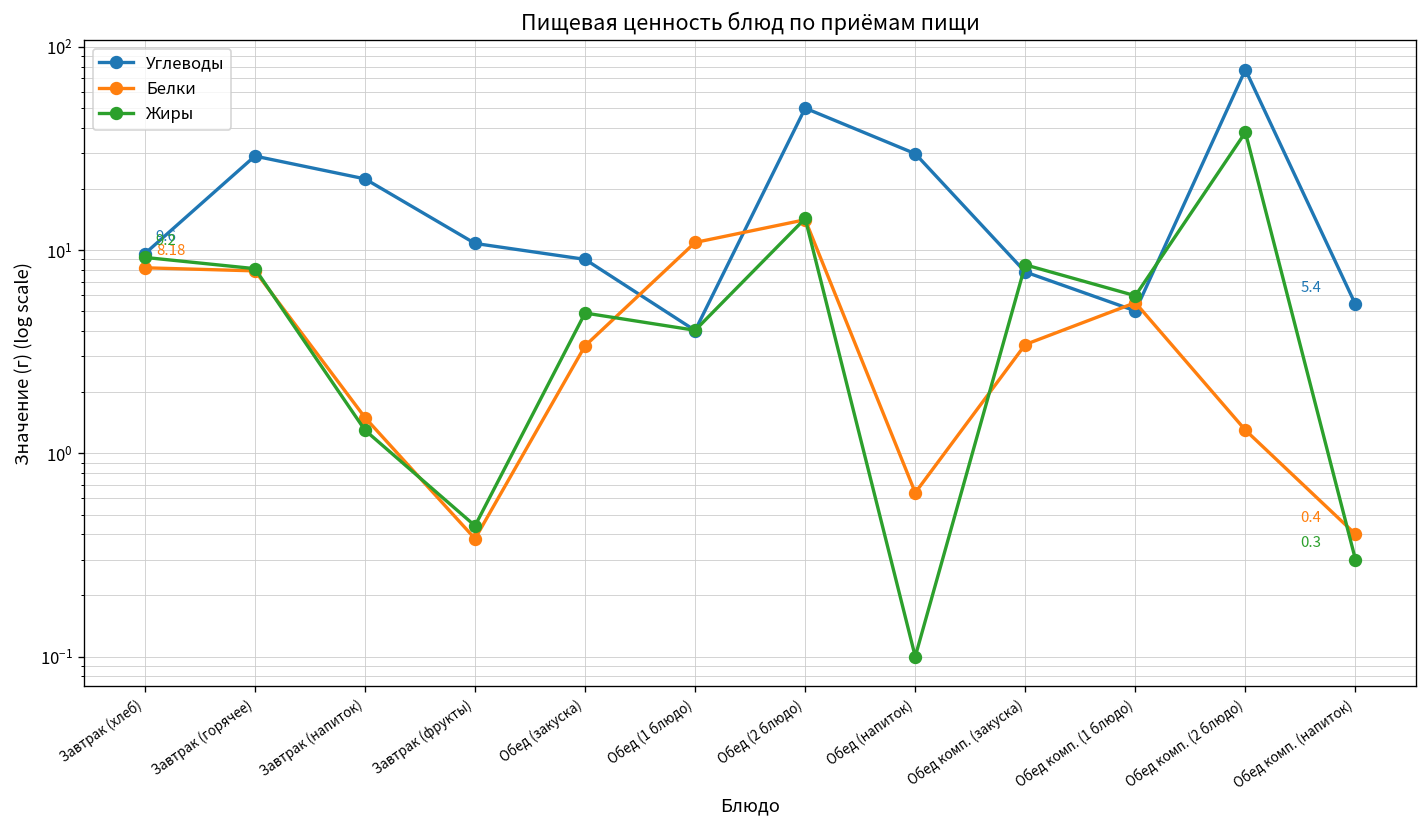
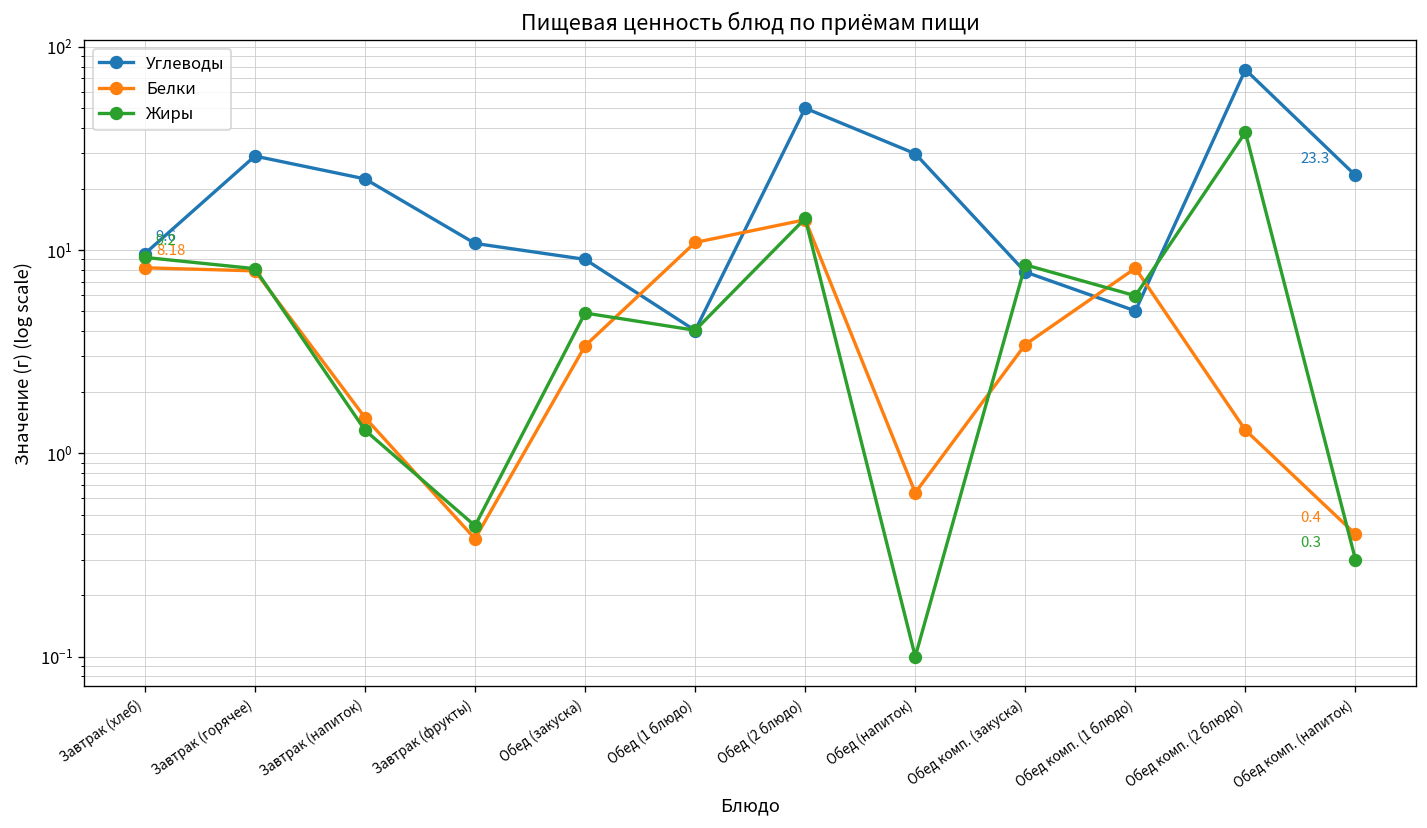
  {
    "Углеводы": {
-     "Обед комп. (напиток)": 5.4
+     "Обед комп. (напиток)": 23.3
    },
    "Белки": {
      "Завтрак (напиток)": 1.5,
      "Завтрак (фрукты)": 0.38,
      "Обед (закуска)": 3.4,
      "Обед (1 блюдо)": 11,
      "Обед (напиток)": 0.64,
      "Обед комп. (закуска)": 3.4,
-     "Обед комп. (1 блюдо)": 5.5,
+     "Обед комп. (1 блюдо)": 8,
      "Обед комп. (2 блюдо)": 1.3
    },
    "Жиры": {
      "Завтрак (напиток)": 1.3,
      "Завтрак (фрукты)": 0.44,
      "Обед (закуска)": 4.9,
      "Обед (напиток)": 0.1,
      "Обед комп. (закуска)": 8,
      "Обед комп. (1 блюдо)": 6.0,
      "Обед комп. (2 блюдо)": 38
    }
  }
